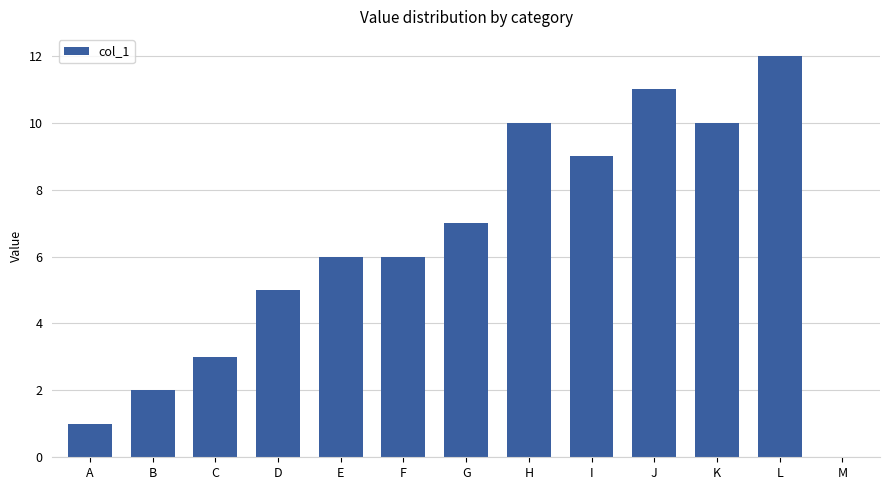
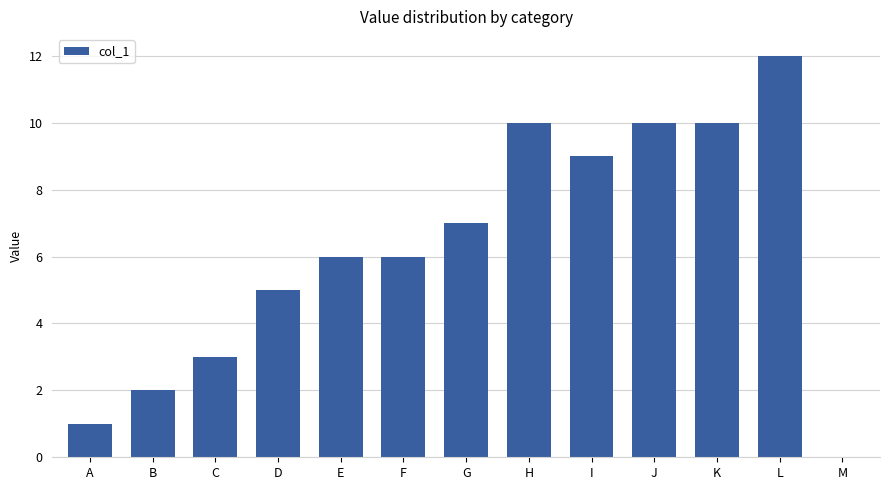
  {
    "A": 1,
    "B": 2,
    "C": 3,
    "D": 5,
    "E": 6,
    "F": 6,
    "G": 7,
    "H": 10,
    "I": 9,
-   "J": 11,
+   "J": 10,
    "K": 10,
    "L": 12
  }
